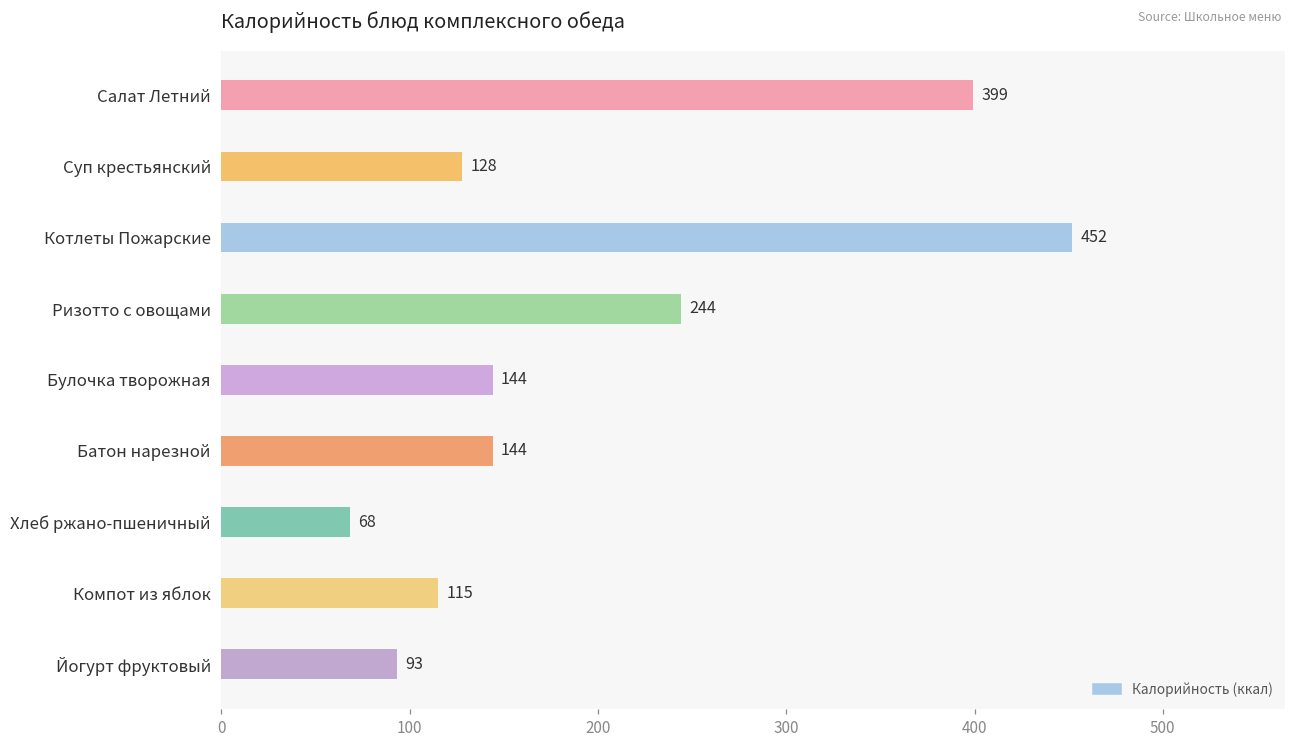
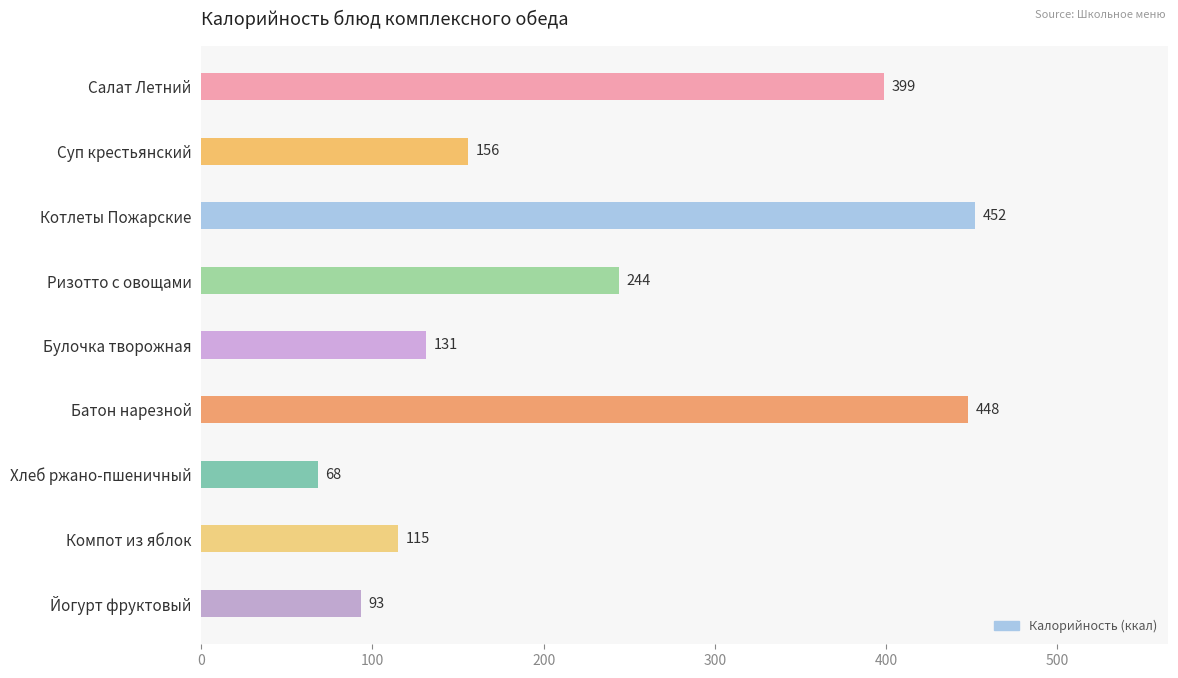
  {
    "Салат Летний": 399,
-   "Суп крестьянский": 128,
+   "Суп крестьянский": 156,
    "Котлеты Пожарские": 452,
    "Ризотто с овощами": 244,
-   "Булочка творожная": 144,
-   "Батон нарезной": 144,
+   "Булочка творожная": 131,
+   "Батон нарезной": 448,
    "Хлеб ржано-пшеничный": 68,
    "Компот из яблок": 115,
    "Йогурт фруктовый": 93
  }
